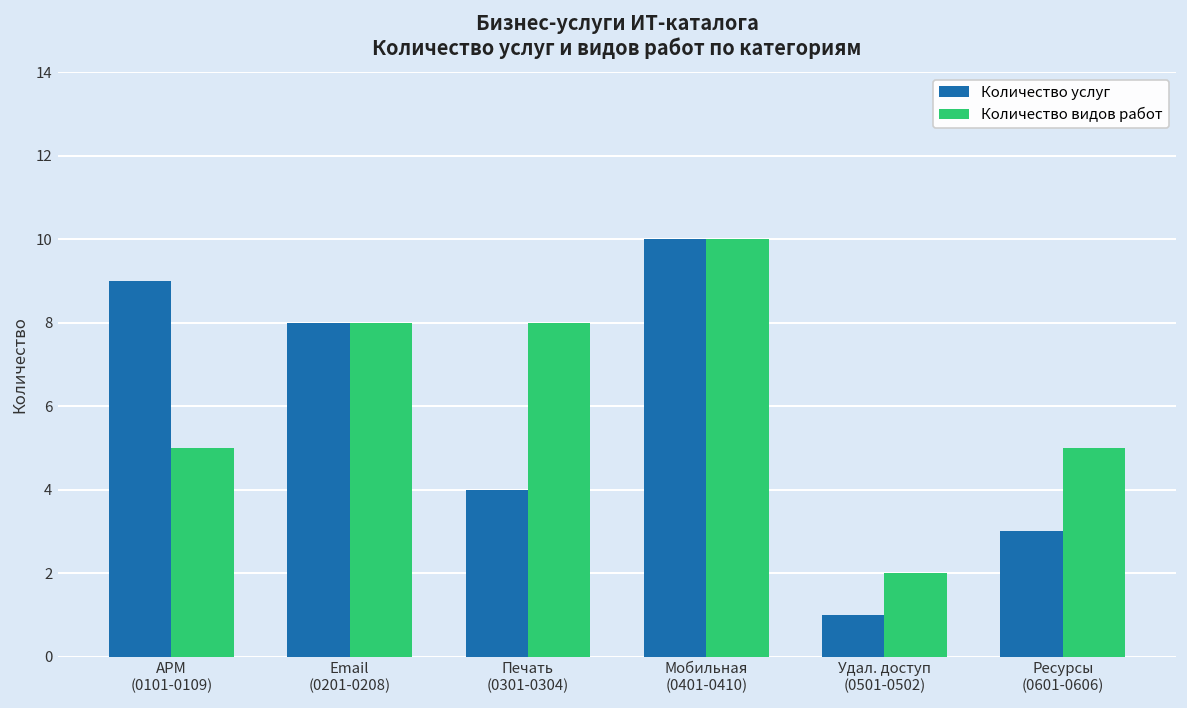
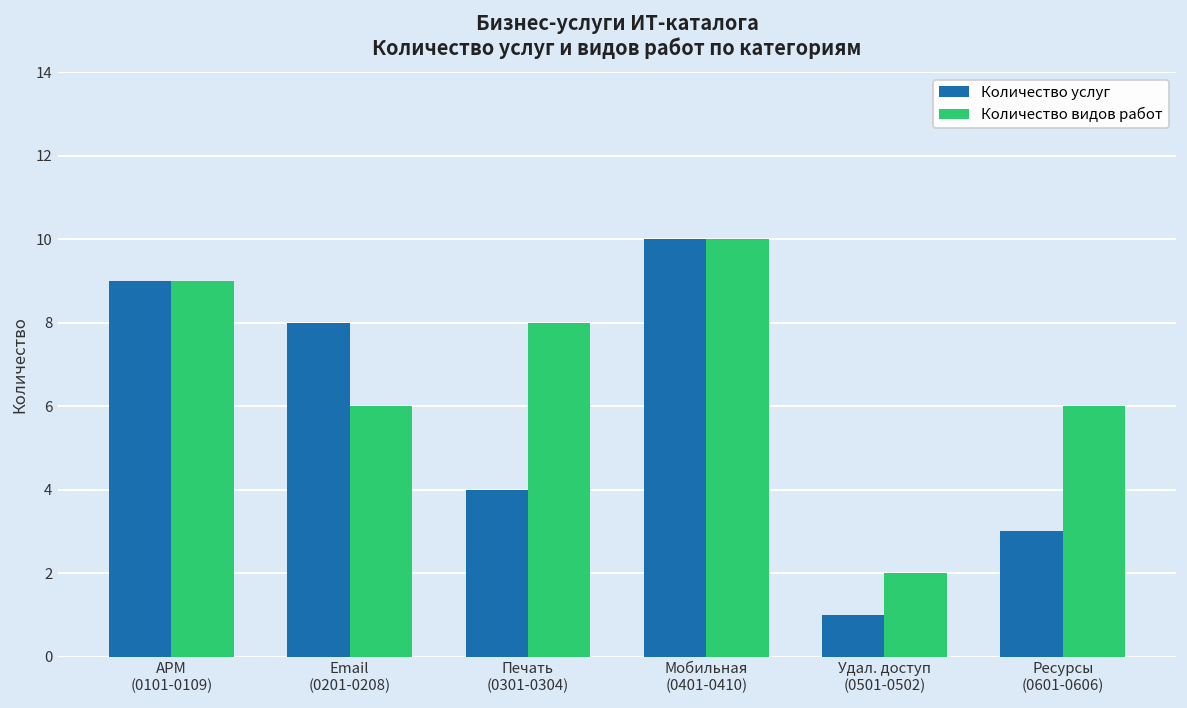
  {
    "Количество услуг": {
      "АРМ (0101-0109)": 9,
      "Email (0201-0208)": 8,
      "Печать (0301-0304)": 4,
      "Мобильная (0401-0410)": 10,
      "Удал. доступ (0501-0502)": 1,
      "Ресурсы (0601-0606)": 3
    },
    "Количество видов работ": {
-     "АРМ (0101-0109)": 5,
-     "Email (0201-0208)": 8,
+     "АРМ (0101-0109)": 9,
+     "Email (0201-0208)": 6,
      "Печать (0301-0304)": 8,
      "Мобильная (0401-0410)": 10,
      "Удал. доступ (0501-0502)": 2,
-     "Ресурсы (0601-0606)": 5
+     "Ресурсы (0601-0606)": 6
    }
  }
